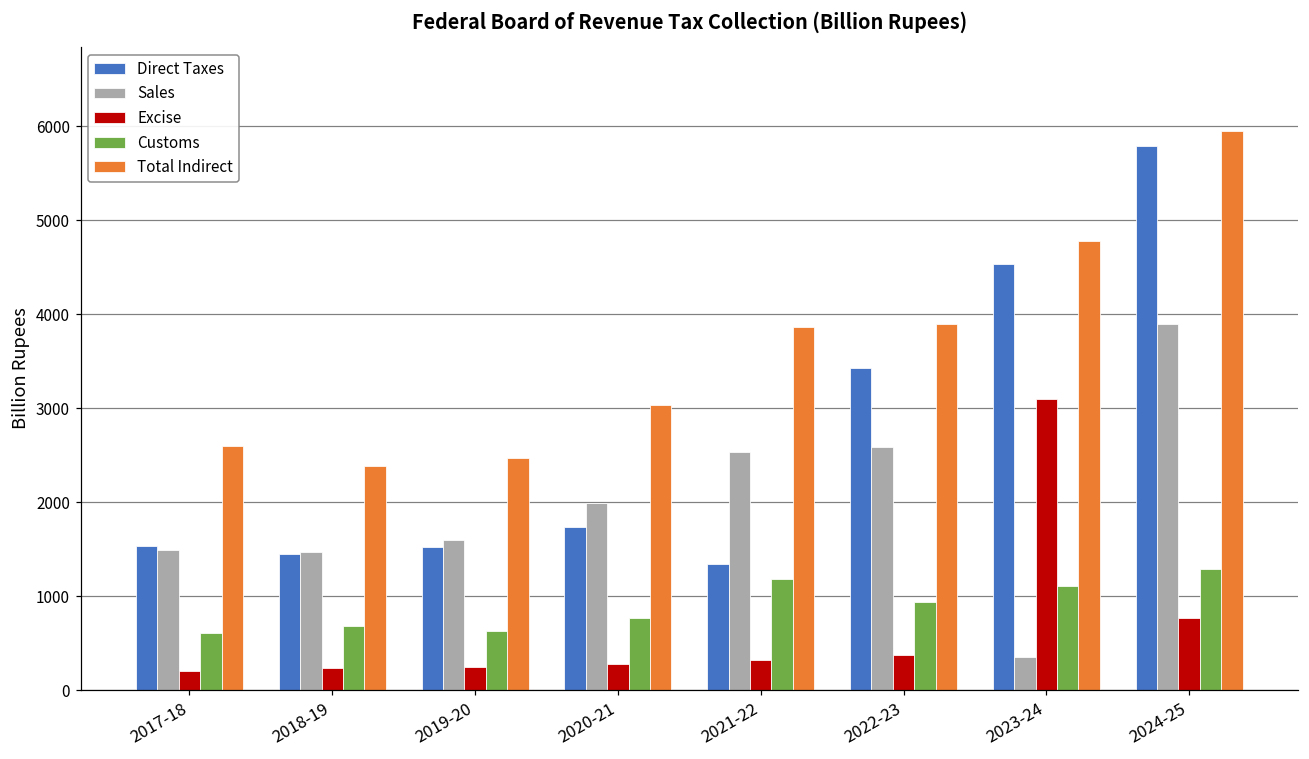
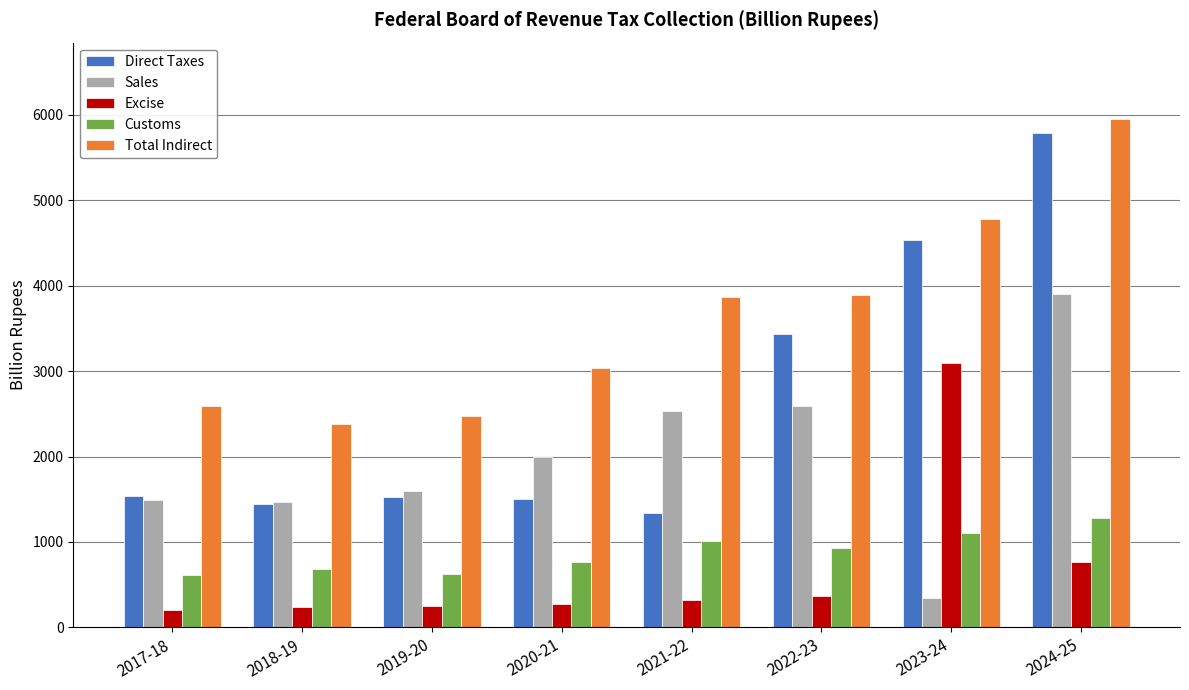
  {
    "Direct Taxes": {
      "2017-18": 1500,
      "2018-19": 1400,
      "2019-20": 1500,
-     "2020-21": 1700,
+     "2020-21": 1500,
      "2021-22": 1300,
      "2022-23": 3400,
      "2023-24": 4500,
      "2024-25": 5800
    },
    "Sales": {
      "2017-18": 1500,
      "2018-19": 1500,
      "2019-20": 1600,
      "2020-21": 2000,
      "2021-22": 2500,
      "2022-23": 2600,
      "2023-24": 300,
      "2024-25": 3900
    },
    "Excise": {
      "2017-18": 200,
      "2018-19": 200,
      "2019-20": 300,
      "2020-21": 300,
      "2021-22": 300,
      "2022-23": 400,
      "2023-24": 3100,
      "2024-25": 800
    },
    "Customs": {
      "2017-18": 600,
      "2018-19": 700,
      "2019-20": 600,
      "2020-21": 800,
-     "2021-22": 1200,
+     "2021-22": 1000,
      "2022-23": 900,
      "2023-24": 1100,
      "2024-25": 1300
    },
    "Total Indirect": {
      "2017-18": 2600,
      "2018-19": 2400,
      "2019-20": 2500,
      "2020-21": 3000,
      "2021-22": 3900,
      "2022-23": 3900,
      "2023-24": 4800,
      "2024-25": 6000
    }
  }
